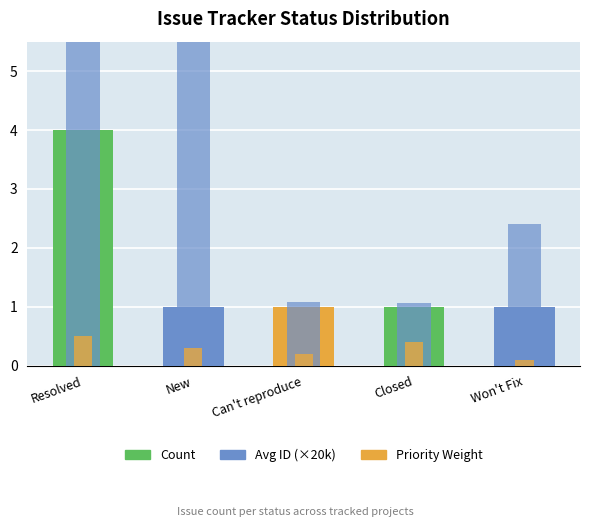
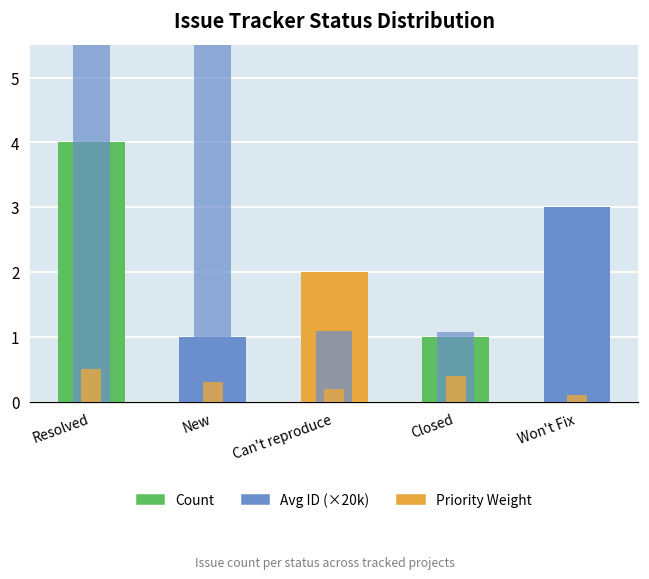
  {
    "Count": {
-     "Can't reproduce": 1,
-     "Won't Fix": 1
+     "Can't reproduce": 2,
+     "Won't Fix": 3
    },
    "Avg ID (×20k)": {
      "Closed": 1.1
    }
  }
